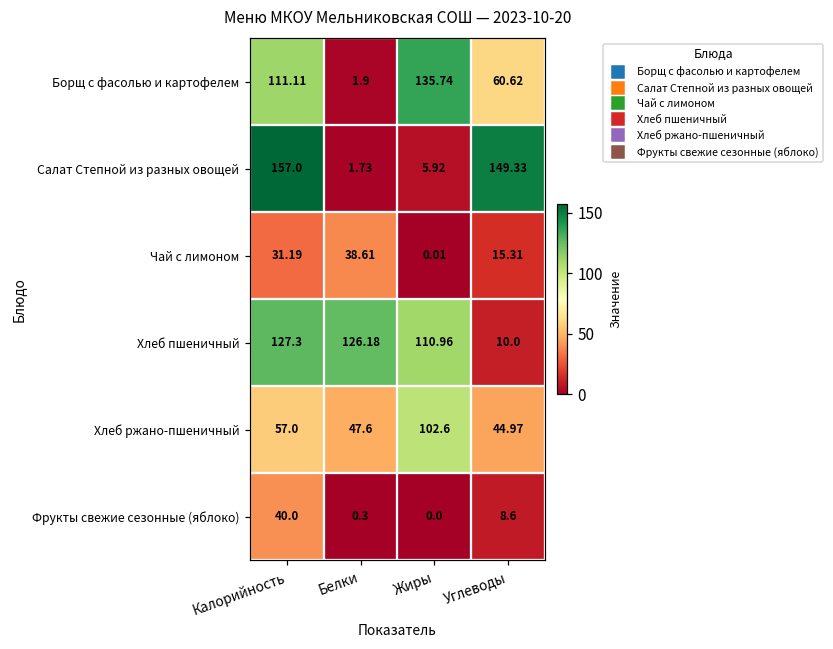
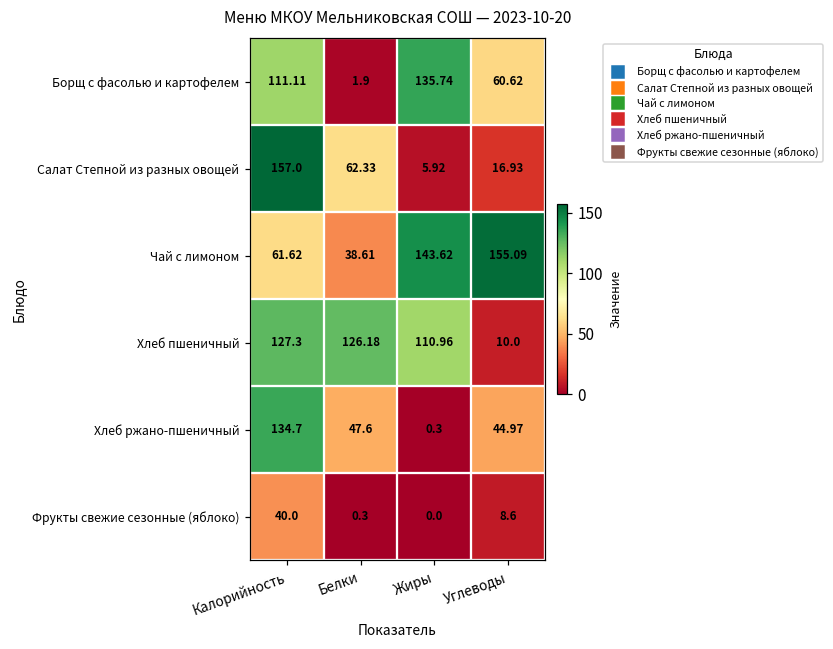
  {
    "Борщ с фасолью и картофелем": {
      "Калорийность": 111.11,
      "Белки": 1.9,
      "Жиры": 135.74,
      "Углеводы": 60.62
    },
    "Салат Степной из разных овощей": {
      "Калорийность": 157.0,
-     "Белки": 1.73,
+     "Белки": 62.33,
      "Жиры": 5.92,
-     "Углеводы": 149.33
+     "Углеводы": 16.93
    },
    "Чай с лимоном": {
-     "Калорийность": 31.19,
+     "Калорийность": 61.62,
      "Белки": 38.61,
-     "Жиры": 0.01,
-     "Углеводы": 15.31
+     "Жиры": 143.62,
+     "Углеводы": 155.09
    },
    "Хлеб пшеничный": {
      "Калорийность": 127.3,
      "Белки": 126.18,
      "Жиры": 110.96,
      "Углеводы": 10.0
    },
    "Хлеб ржано-пшеничный": {
-     "Калорийность": 57.0,
+     "Калорийность": 134.7,
      "Белки": 47.6,
-     "Жиры": 102.6,
+     "Жиры": 0.3,
      "Углеводы": 44.97
    },
    "Фрукты свежие сезонные (яблоко)": {
      "Калорийность": 40.0,
      "Белки": 0.3,
      "Жиры": 0.0,
      "Углеводы": 8.6
    }
  }
